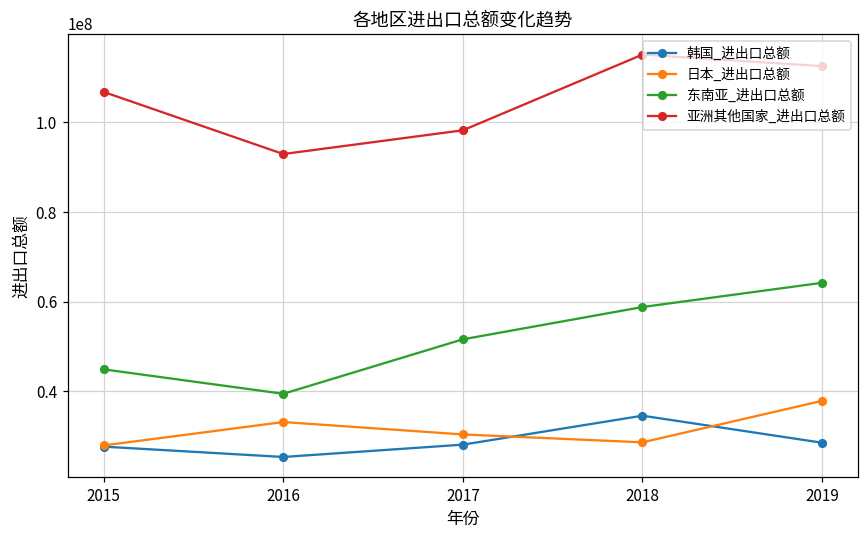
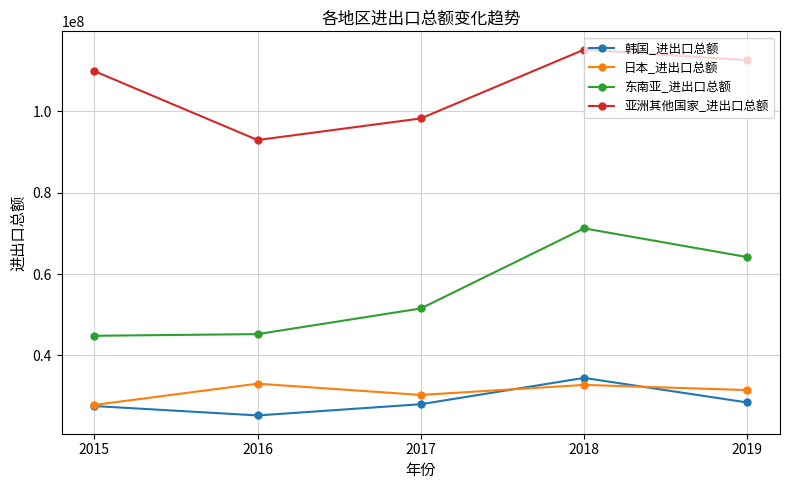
  {
    "韩国_进出口总额": {
      "2016": 25000000,
      "2017": 28000000,
      "2018": 34000000,
      "2019": 28000000
    },
    "日本_进出口总额": {
      "2016": 33000000,
      "2017": 30000000,
-     "2018": 29000000,
-     "2019": 38000000
+     "2018": 33000000,
+     "2019": 32000000
    },
    "东南亚_进出口总额": {
      "2015": 45000000,
-     "2016": 39000000,
+     "2016": 45000000,
      "2017": 52000000,
-     "2018": 59000000,
+     "2018": 71000000,
      "2019": 64000000
    },
    "亚洲其他国家_进出口总额": {
-     "2015": 107000000,
+     "2015": 110000000,
      "2016": 93000000,
      "2017": 98000000,
      "2018": 115000000
    }
  }
